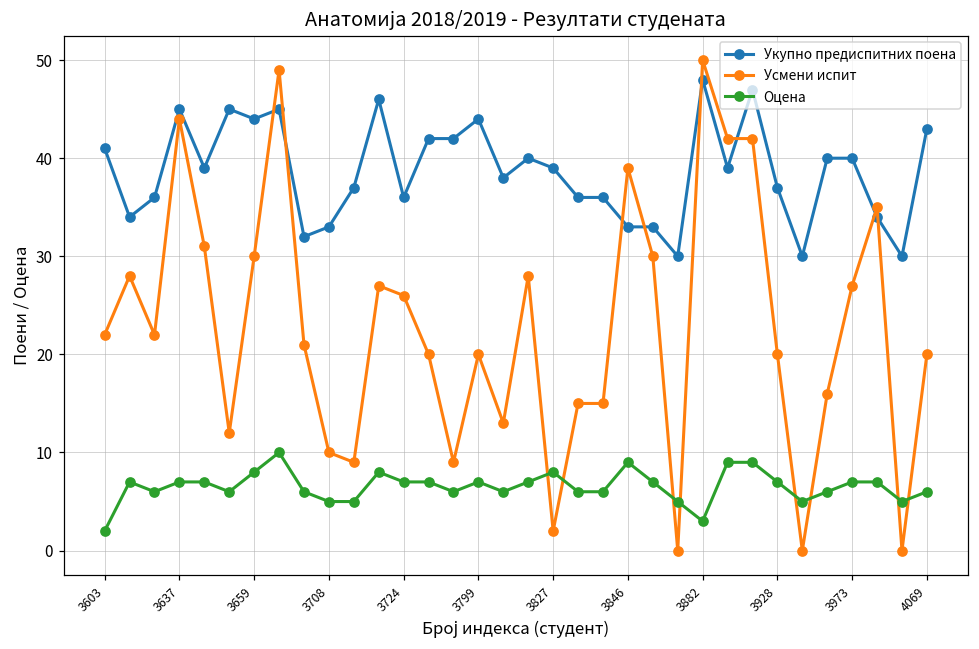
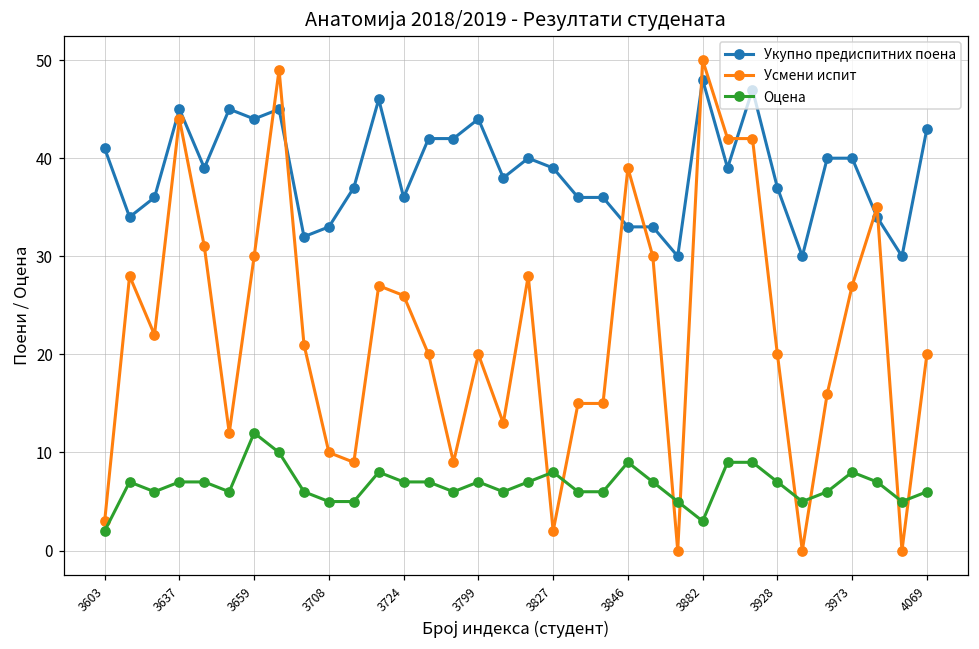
  {
    "Укупно предиспитних поена": {
      "3603": 41,
      "3637": 45,
      "3659": 44,
      "3708": 33,
      "3724": 36,
      "3799": 44,
      "3827": 39,
      "3846": 33,
      "3882": 48,
      "3928": 37,
      "3973": 40,
      "4069": 43
    },
    "Усмени испит": {
-     "3603": 22,
+     "3603": 3,
      "3637": 44,
      "3659": 30,
      "3708": 10,
      "3724": 26,
      "3799": 20,
      "3827": 2,
      "3846": 39,
      "3882": 50,
      "3928": 20,
      "3973": 27,
      "4069": 20
    },
    "Оцена": {
      "3603": 2,
      "3637": 7,
-     "3659": 8,
+     "3659": 12,
      "3708": 5,
      "3724": 7,
      "3799": 7,
      "3827": 8,
      "3846": 9,
      "3882": 3,
      "3928": 7,
-     "3973": 7,
+     "3973": 8,
      "4069": 6
    }
  }
